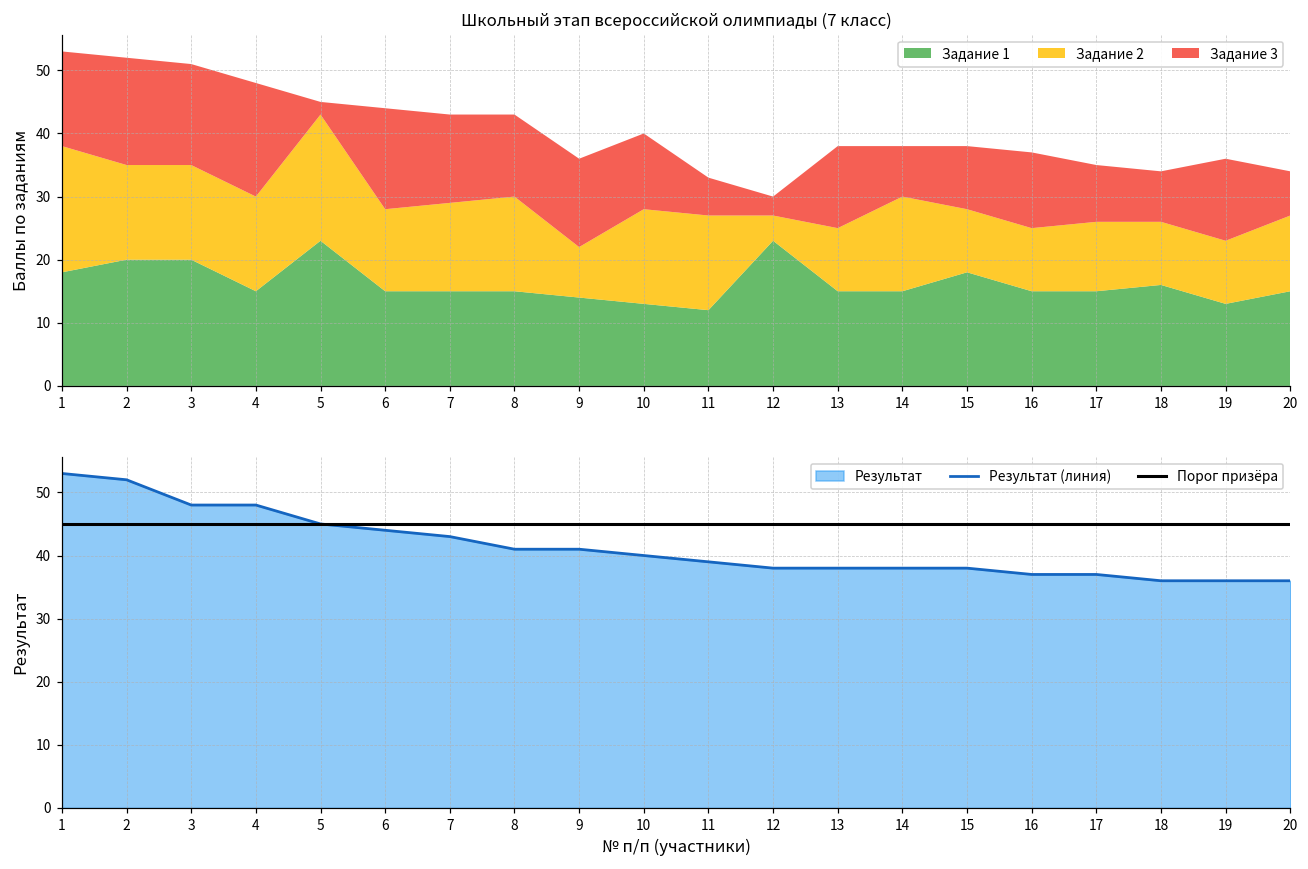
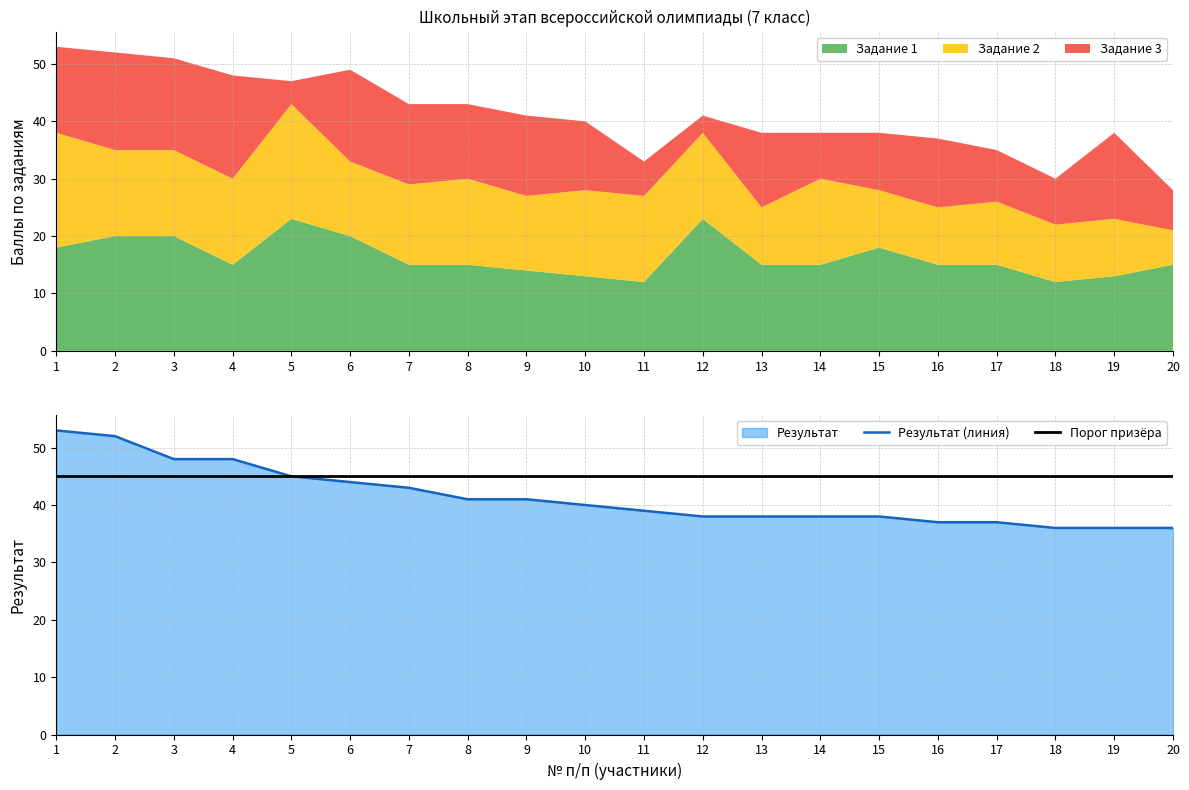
  {
    "Школьный этап всероссийской олимпиады (7 класс)": {
      "Задание 1": {
        "1": 18,
        "2": 20,
        "3": 20,
        "4": 15,
        "5": 23,
-       "6": 15,
+       "6": 20,
        "7": 15,
        "8": 15,
        "9": 14,
        "10": 13,
        "11": 12,
        "12": 23,
        "13": 15,
        "14": 15,
        "15": 18,
        "16": 15,
        "17": 15,
-       "18": 16,
+       "18": 12,
        "19": 13,
        "20": 15
      },
      "Задание 2": {
        "1": 20,
        "2": 15,
        "3": 15,
        "4": 15,
        "5": 20,
        "6": 13,
        "7": 14,
        "8": 15,
-       "9": 8,
+       "9": 13,
        "10": 15,
        "11": 15,
-       "12": 4,
+       "12": 15,
        "13": 10,
        "14": 15,
        "15": 10,
        "16": 10,
        "17": 11,
        "18": 10,
        "19": 10,
-       "20": 12
+       "20": 6
      },
      "Задание 3": {
        "1": 15,
        "2": 17,
        "3": 16,
        "4": 18,
-       "5": 2,
+       "5": 4,
        "6": 16,
        "7": 14,
        "8": 13,
        "9": 14,
        "10": 12,
        "11": 6,
        "12": 3,
        "13": 13,
        "14": 8,
        "15": 10,
        "16": 12,
        "17": 9,
        "18": 8,
-       "19": 13,
+       "19": 15,
        "20": 7
      }
    }
  }
